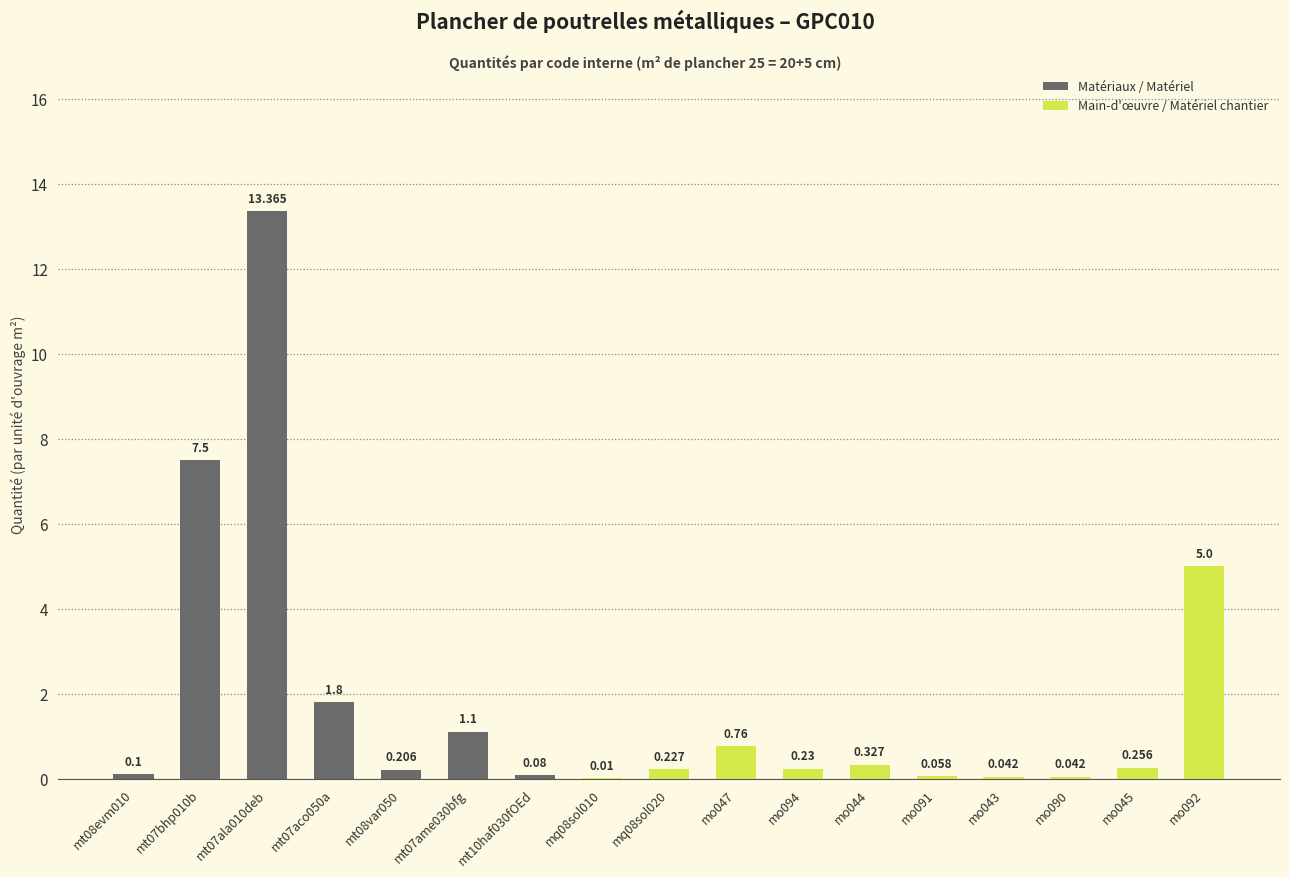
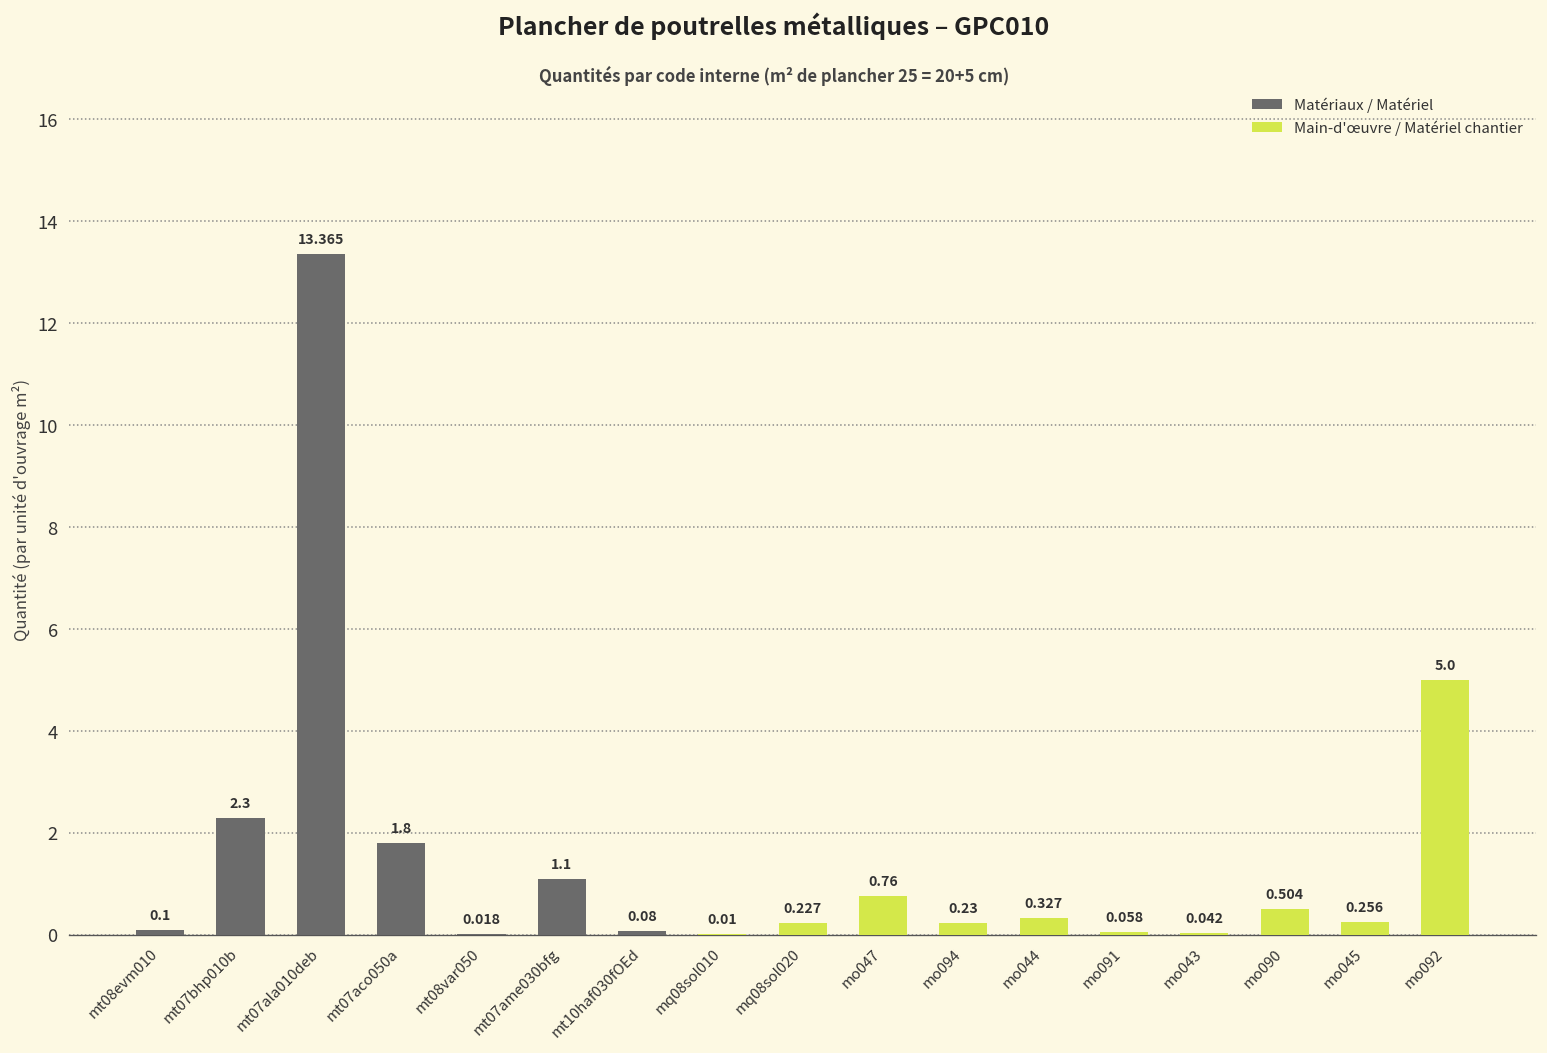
  {
    "Matériaux / Matériel": {
      "mt08evm010": 0.1,
-     "mt07bhp010b": 7.5,
+     "mt07bhp010b": 2.3,
      "mt07ala010deb": 13.365,
      "mt07aco050a": 1.8,
-     "mt08var050": 0.206,
+     "mt08var050": 0.018,
      "mt07ame030bfg": 1.1,
      "mt10haf030fOEd": 0.08
    },
    "Main-d'œuvre / Matériel chantier": {
      "mq08sol010": 0.01,
      "mq08sol020": 0.227,
      "mo047": 0.76,
      "mo094": 0.23,
      "mo044": 0.327,
      "mo091": 0.058,
      "mo043": 0.042,
-     "mo090": 0.042,
+     "mo090": 0.504,
      "mo045": 0.256,
      "mo092": 5.0
    }
  }
